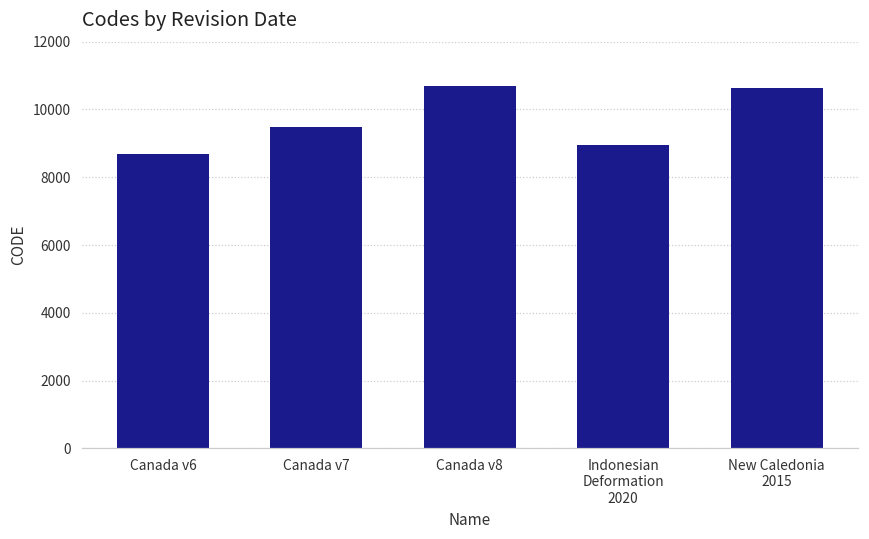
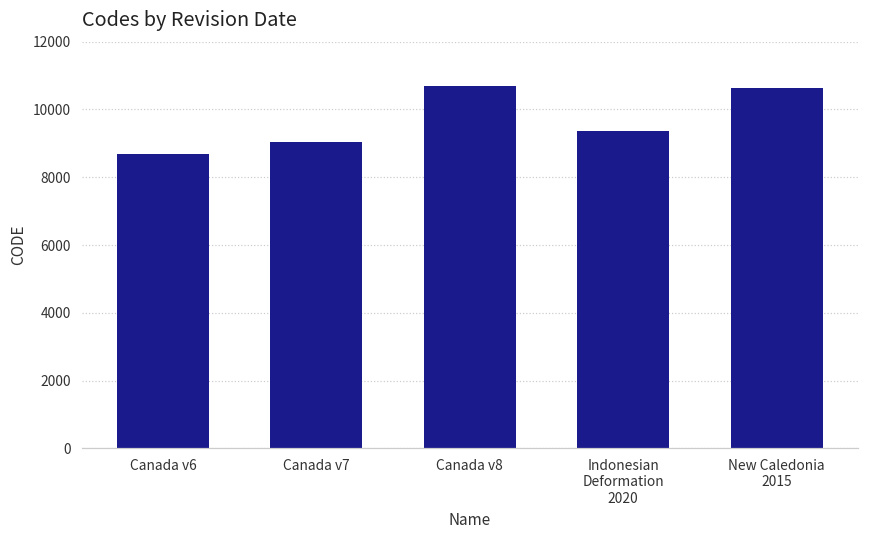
  {
    "Canada v6": 8700,
-   "Canada v7": 9500,
+   "Canada v7": 9000,
    "Canada v8": 10700,
-   "Indonesian Deformation 2020": 8900,
+   "Indonesian Deformation 2020": 9400,
    "New Caledonia 2015": 10600
  }
